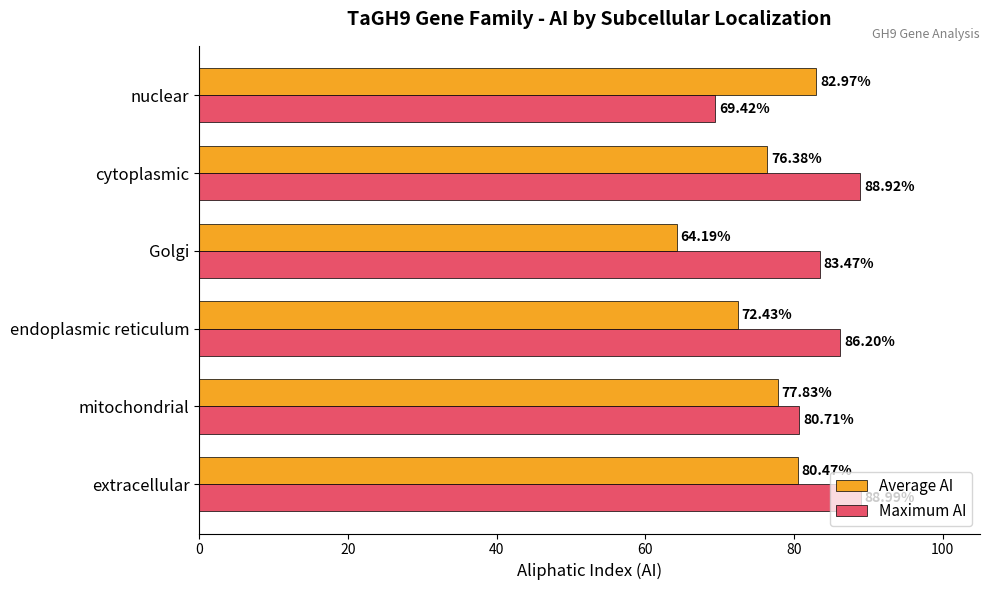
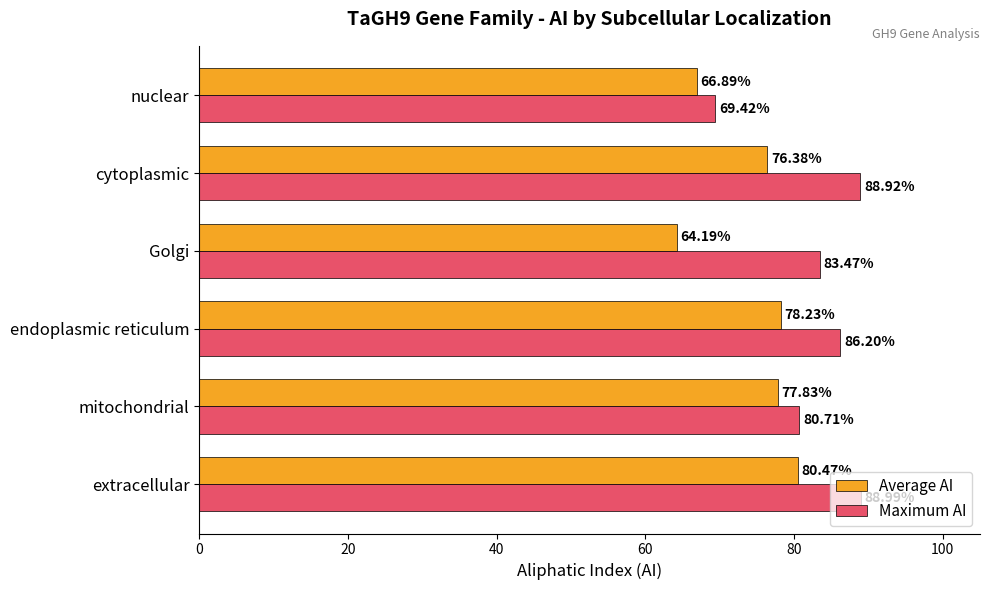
  {
    "Average AI": {
-     "nuclear": "82.97%",
+     "nuclear": "66.89%",
      "cytoplasmic": "76.38%",
      "Golgi": "64.19%",
-     "endoplasmic reticulum": "72.43%",
+     "endoplasmic reticulum": "78.23%",
      "mitochondrial": "77.83%"
    },
    "Maximum AI": {
      "nuclear": "69.42%",
      "cytoplasmic": "88.92%",
      "Golgi": "83.47%",
      "endoplasmic reticulum": "86.20%",
      "mitochondrial": "80.71%"
    }
  }
